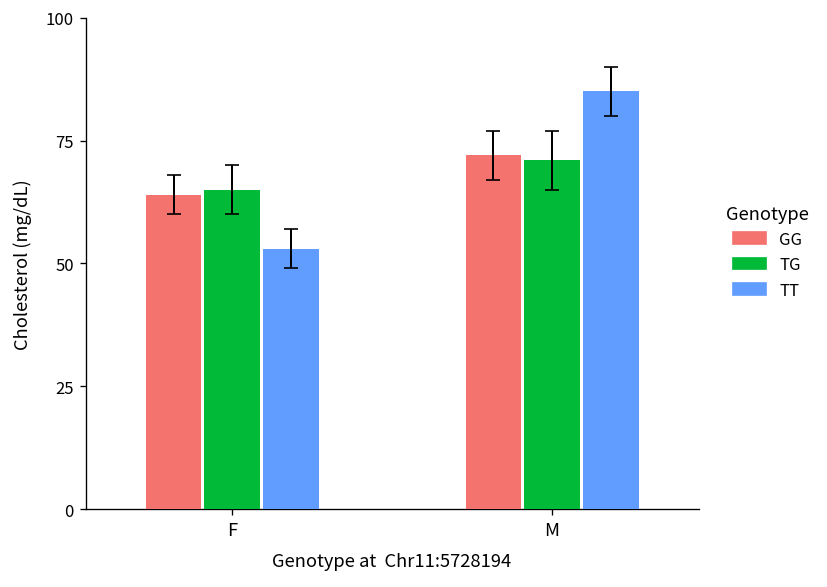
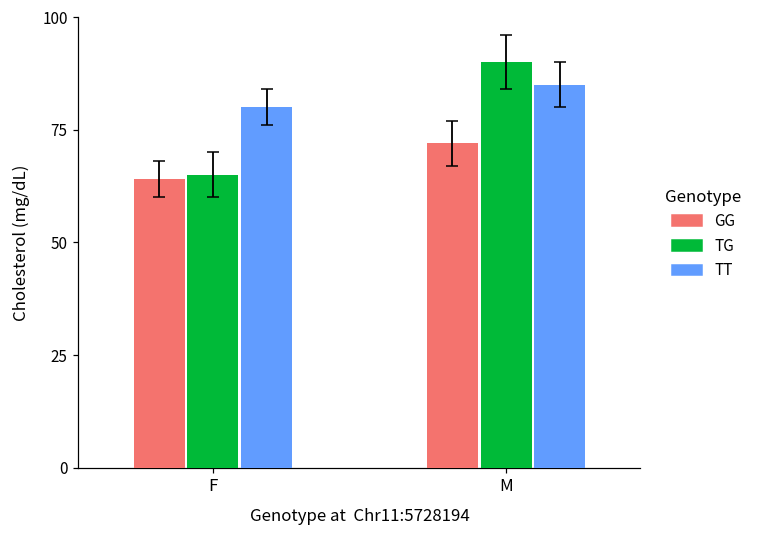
  {
    "GG": {
      "F": 64,
      "M": 72
    },
    "TG": {
      "F": 65,
-     "M": 71
+     "M": 90
    },
    "TT": {
-     "F": 53,
+     "F": 80,
      "M": 85
    }
  }
